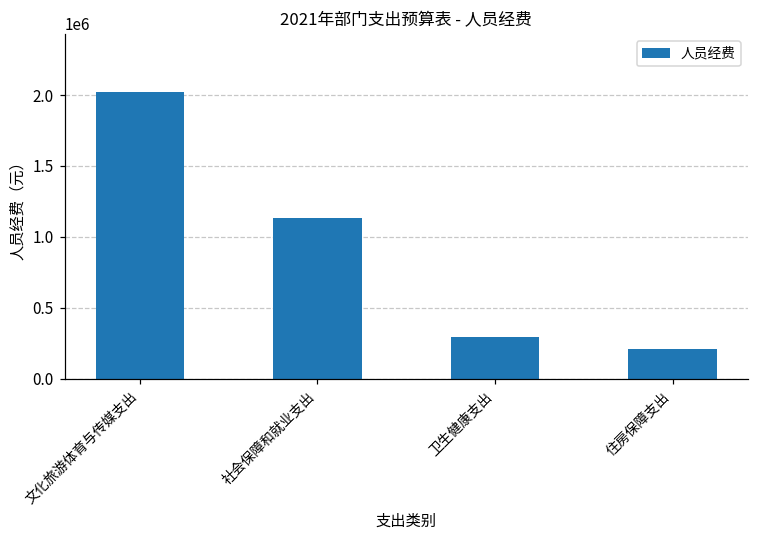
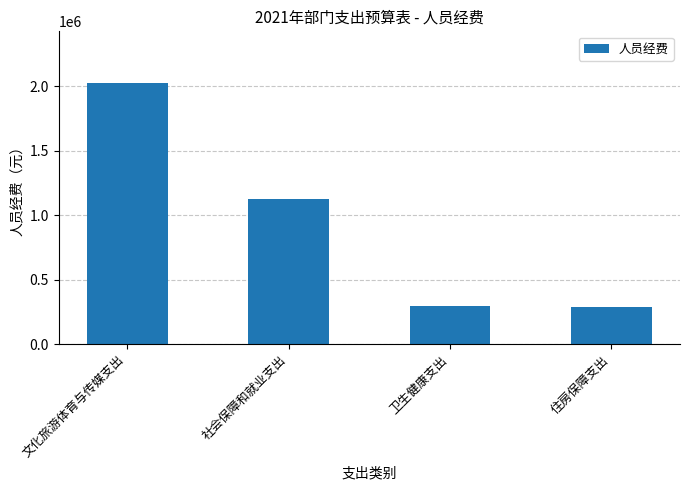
  {
    "文化旅游体育与传媒支出": 2020000,
    "社会保障和就业支出": 1130000,
    "卫生健康支出": 290000,
-   "住房保障支出": 210000
+   "住房保障支出": 290000
  }
